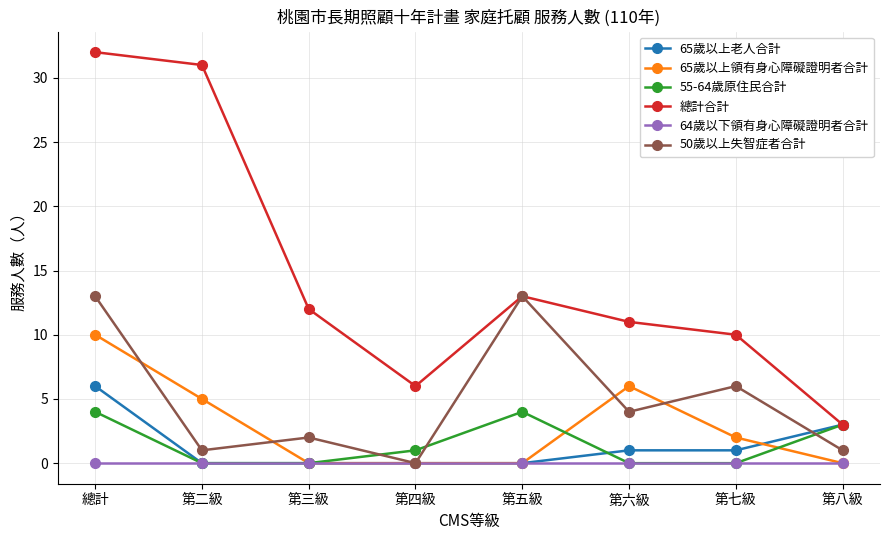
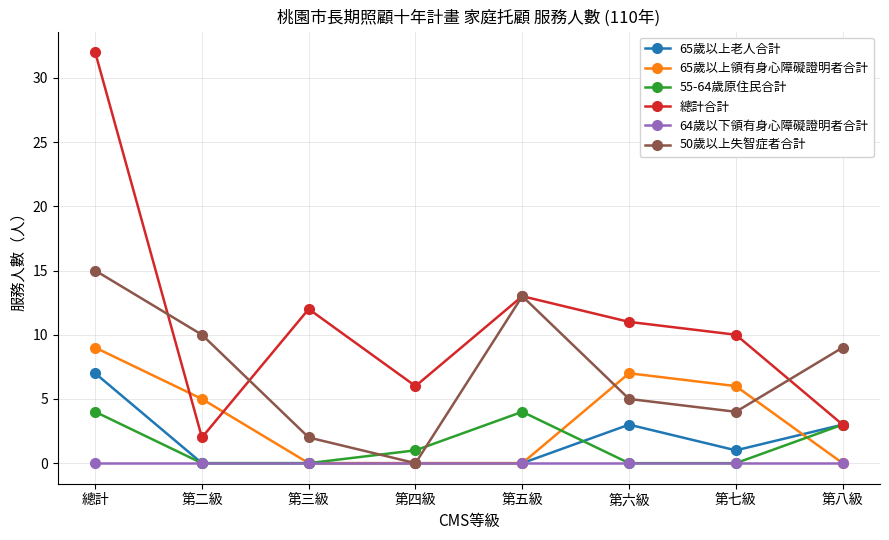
  {
    "65歲以上老人合計": {
-     "總計": 6,
-     "第六級": 1,
+     "總計": 7,
+     "第六級": 3,
      "第七級": 1
    },
    "65歲以上領有身心障礙證明者合計": {
-     "總計": 10,
+     "總計": 9,
      "第二級": 5,
-     "第六級": 6,
-     "第七級": 2
+     "第六級": 7,
+     "第七級": 6
    },
    "55-64歲原住民合計": {
      "總計": 4,
      "第四級": 1,
      "第五級": 4
    },
    "總計合計": {
      "總計": 32,
-     "第二級": 31,
+     "第二級": 2,
      "第三級": 12,
      "第四級": 6,
      "第六級": 11,
      "第七級": 10
    },
    "64歲以下領有身心障礙證明者合計": {
      "總計": 0
    },
    "50歲以上失智症者合計": {
-     "總計": 13,
-     "第二級": 1,
+     "總計": 15,
+     "第二級": 10,
      "第三級": 2,
-     "第六級": 4,
-     "第七級": 6,
-     "第八級": 1
+     "第六級": 5,
+     "第七級": 4,
+     "第八級": 9
    }
  }
